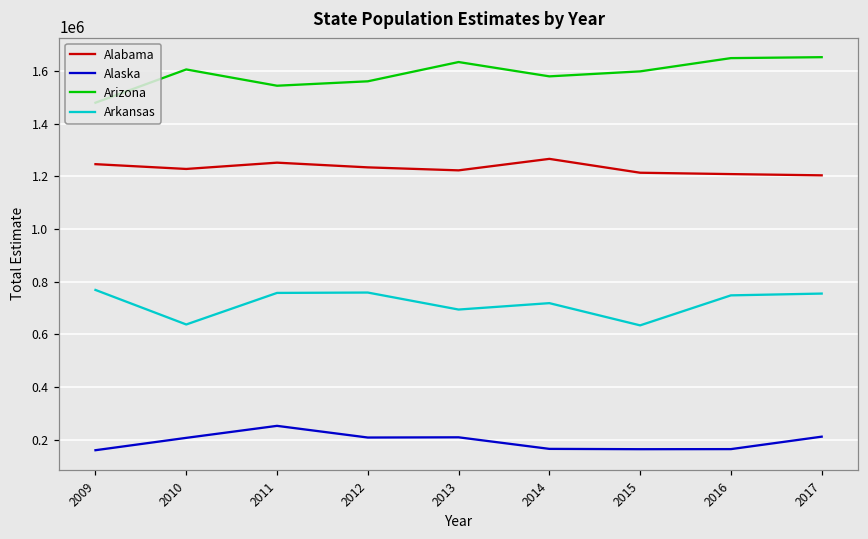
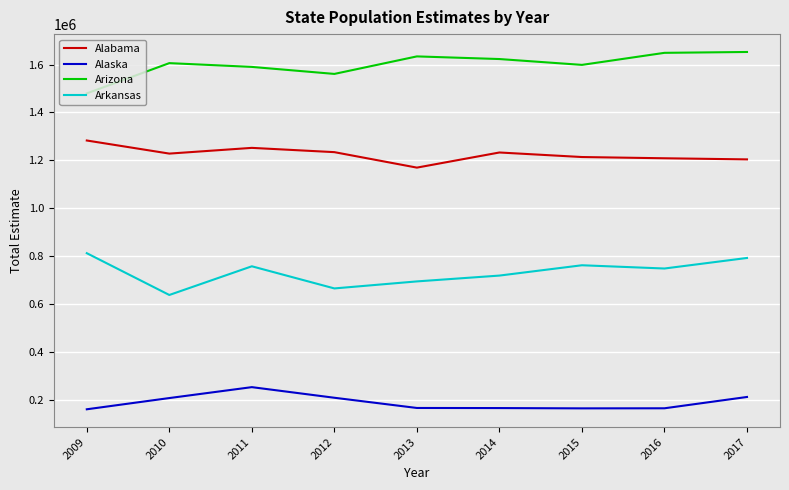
  {
    "Alabama": {
-     "2009": 1250000,
+     "2009": 1280000,
      "2010": 1230000,
      "2011": 1250000,
      "2012": 1230000,
-     "2013": 1220000,
-     "2014": 1270000,
+     "2013": 1170000,
+     "2014": 1230000,
      "2015": 1210000,
      "2016": 1210000,
      "2017": 1200000
    },
    "Alaska": {
      "2009": 160000,
      "2010": 210000,
      "2011": 250000,
      "2012": 210000,
-     "2013": 210000,
+     "2013": 170000,
      "2014": 170000,
      "2015": 160000,
      "2016": 160000,
      "2017": 210000
    },
    "Arizona": {
      "2010": 1610000,
-     "2011": 1540000,
+     "2011": 1590000,
      "2012": 1560000,
      "2013": 1630000,
-     "2014": 1580000,
+     "2014": 1620000,
      "2015": 1600000,
      "2016": 1650000,
      "2017": 1650000
    },
    "Arkansas": {
-     "2009": 770000,
+     "2009": 810000,
      "2010": 640000,
      "2011": 760000,
-     "2012": 760000,
+     "2012": 660000,
      "2013": 690000,
      "2014": 720000,
-     "2015": 630000,
+     "2015": 760000,
      "2016": 750000,
-     "2017": 750000
+     "2017": 790000
    }
  }
